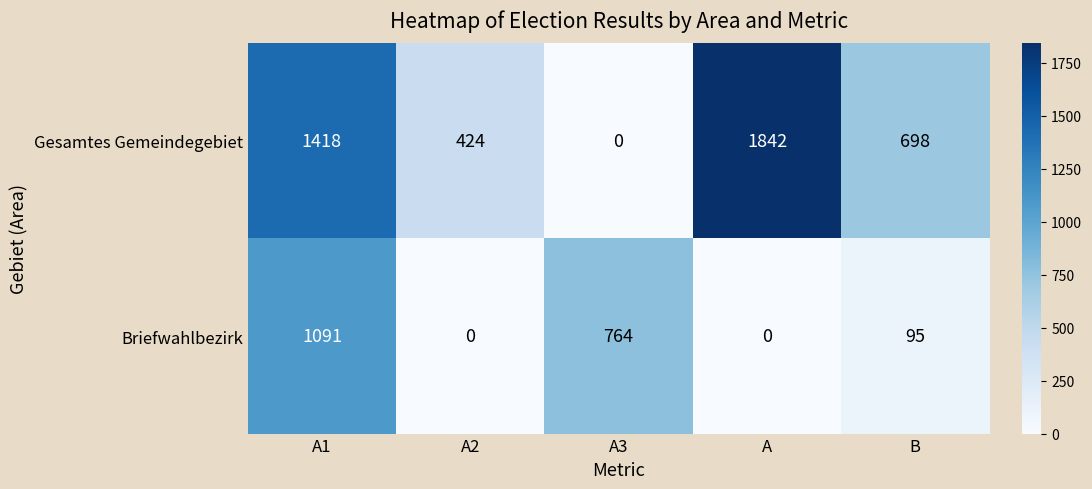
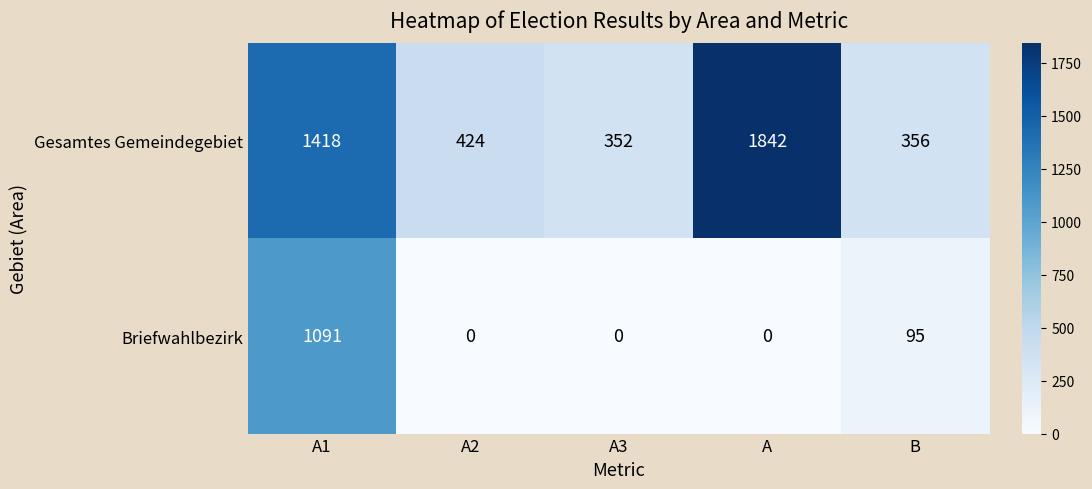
  {
    "Gesamtes Gemeindegebiet": {
      "A1": 1418,
      "A2": 424,
-     "A3": 0,
+     "A3": 352,
      "A": 1842,
-     "B": 698
+     "B": 356
    },
    "Briefwahlbezirk": {
      "A1": 1091,
      "A2": 0,
-     "A3": 764,
+     "A3": 0,
      "A": 0,
      "B": 95
    }
  }
